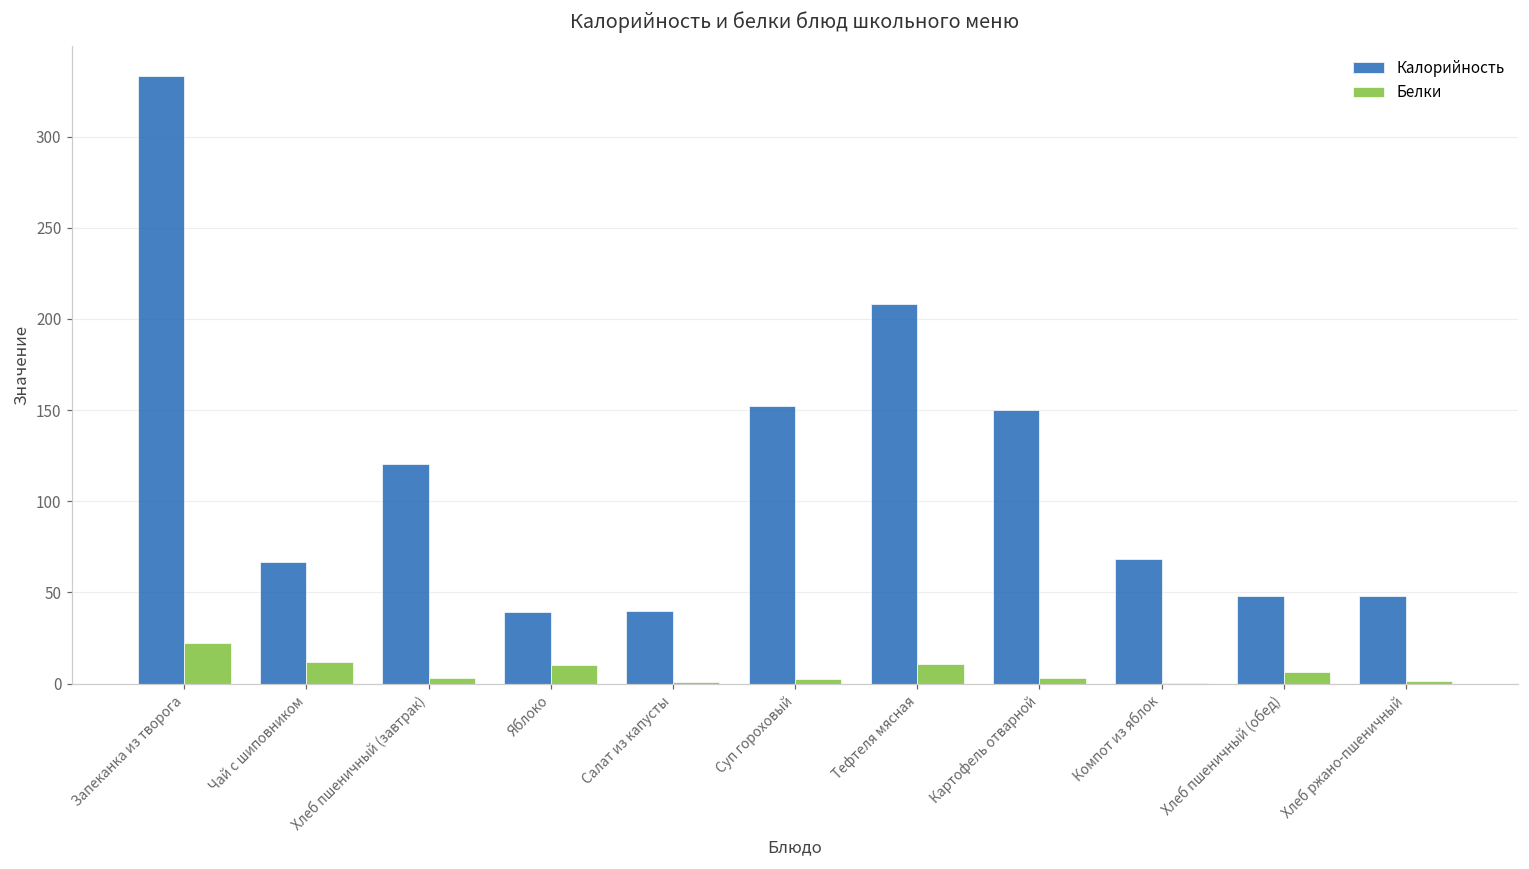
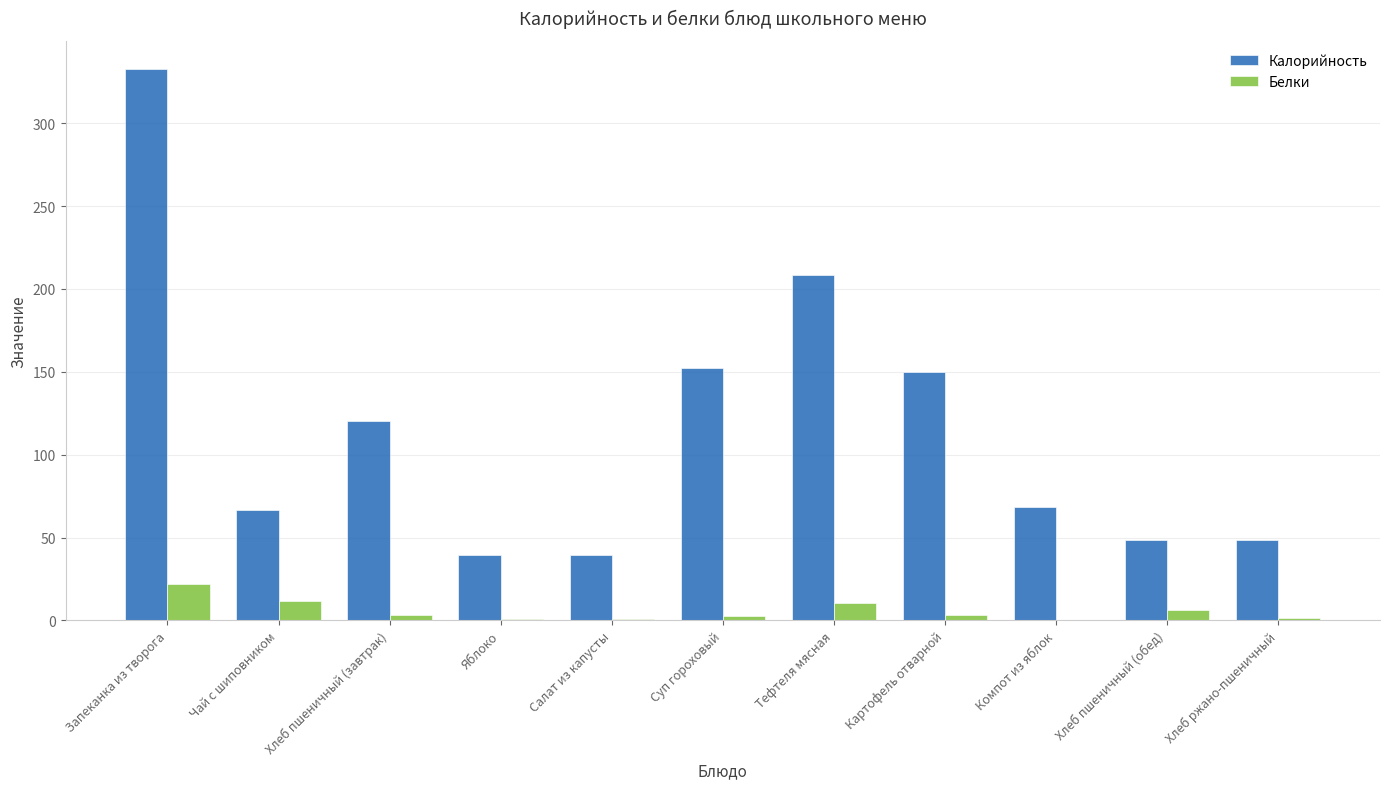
  {
    "Калорийность": {
      "Запеканка из творога": 333,
      "Чай с шиповником": 67,
      "Хлеб пшеничный (завтрак)": 121,
      "Яблоко": 39,
      "Салат из капусты": 40,
      "Суп гороховый": 152,
      "Тефтеля мясная": 208,
      "Картофель отварной": 150,
      "Компот из яблок": 68,
      "Хлеб пшеничный (обед)": 48,
      "Хлеб ржано-пшеничный": 48
    },
    "Белки": {
      "Запеканка из творога": 22,
      "Чай с шиповником": 12,
      "Хлеб пшеничный (завтрак)": 3,
-     "Яблоко": 10,
+     "Яблоко": 1,
      "Суп гороховый": 3,
      "Тефтеля мясная": 11,
      "Картофель отварной": 3,
      "Хлеб пшеничный (обед)": 6
    }
  }
